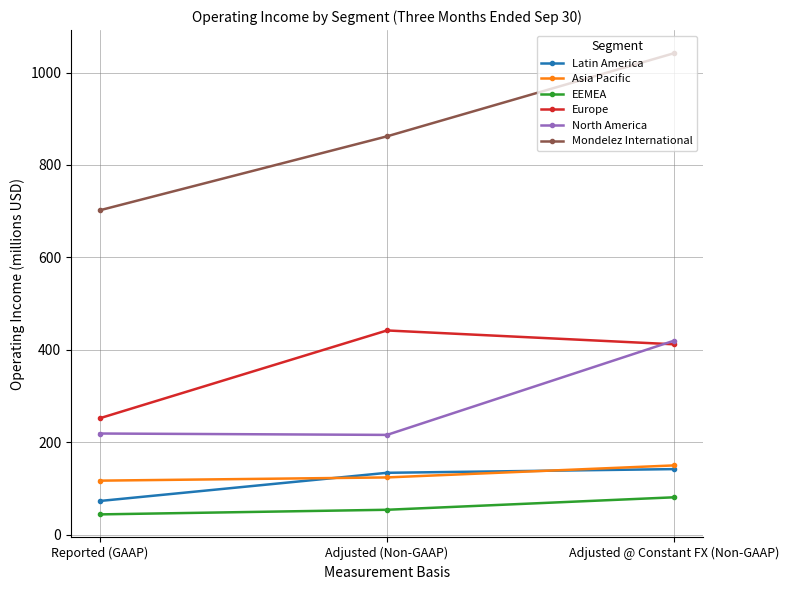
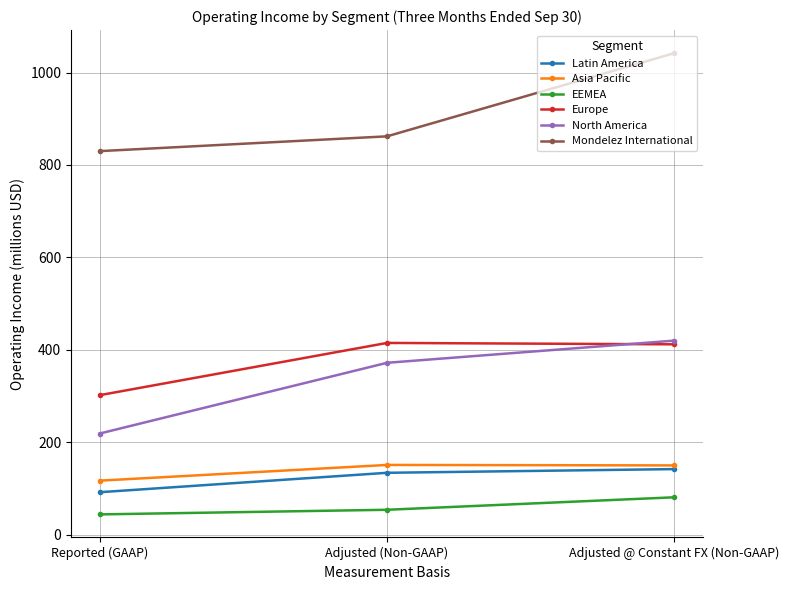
  {
    "Latin America": {
-     "Reported (GAAP)": 70,
+     "Reported (GAAP)": 90,
      "Adjusted (Non-GAAP)": 130,
      "Adjusted @ Constant FX (Non-GAAP)": 140
    },
    "Asia Pacific": {
      "Reported (GAAP)": 120,
-     "Adjusted (Non-GAAP)": 120,
+     "Adjusted (Non-GAAP)": 150,
      "Adjusted @ Constant FX (Non-GAAP)": 150
    },
    "EEMEA": {
      "Reported (GAAP)": 40,
      "Adjusted (Non-GAAP)": 50,
      "Adjusted @ Constant FX (Non-GAAP)": 80
    },
    "Europe": {
-     "Reported (GAAP)": 250,
-     "Adjusted (Non-GAAP)": 440,
+     "Reported (GAAP)": 300,
+     "Adjusted (Non-GAAP)": 420,
      "Adjusted @ Constant FX (Non-GAAP)": 410
    },
    "North America": {
      "Reported (GAAP)": 220,
-     "Adjusted (Non-GAAP)": 220,
+     "Adjusted (Non-GAAP)": 370,
      "Adjusted @ Constant FX (Non-GAAP)": 420
    },
    "Mondelez International": {
-     "Reported (GAAP)": 700,
+     "Reported (GAAP)": 830,
      "Adjusted (Non-GAAP)": 860
    }
  }
